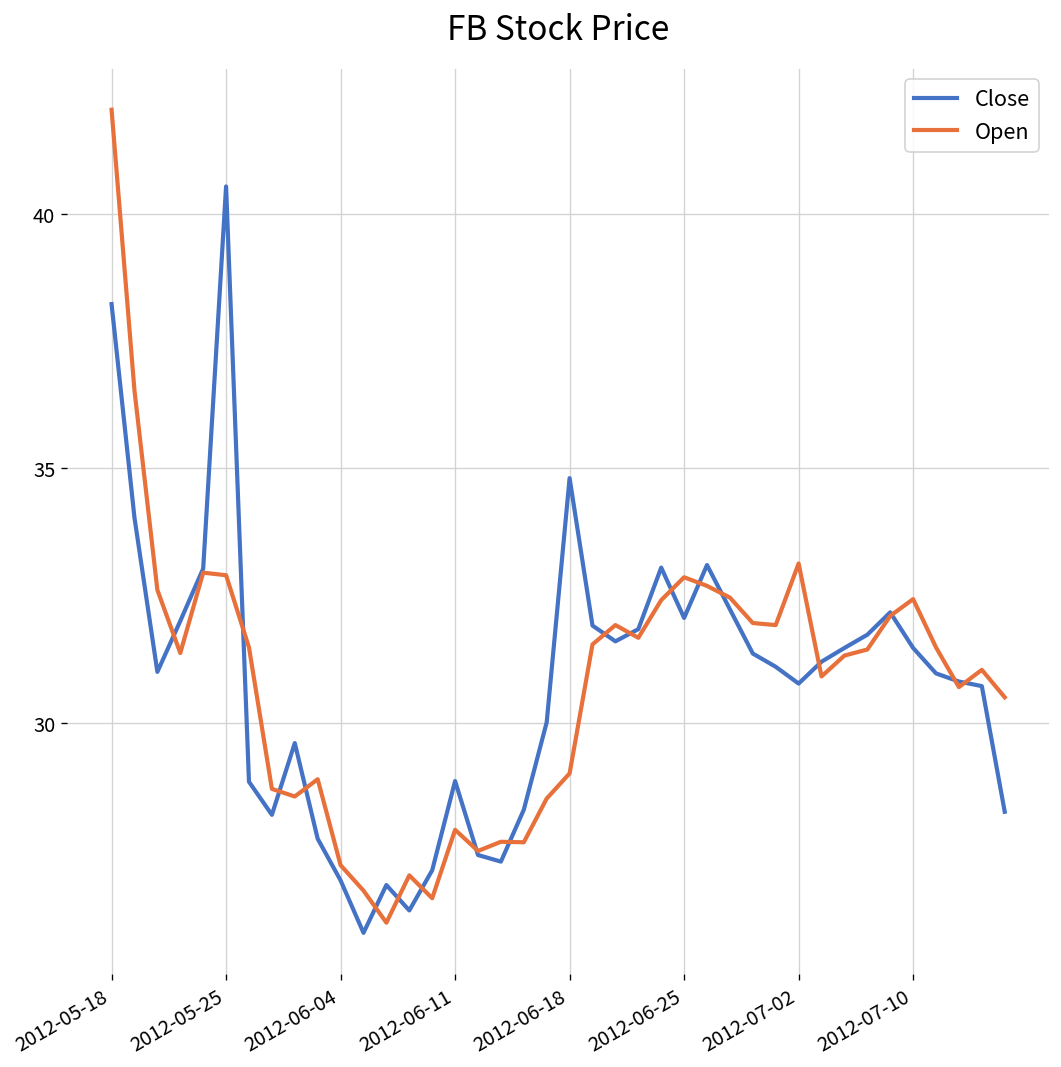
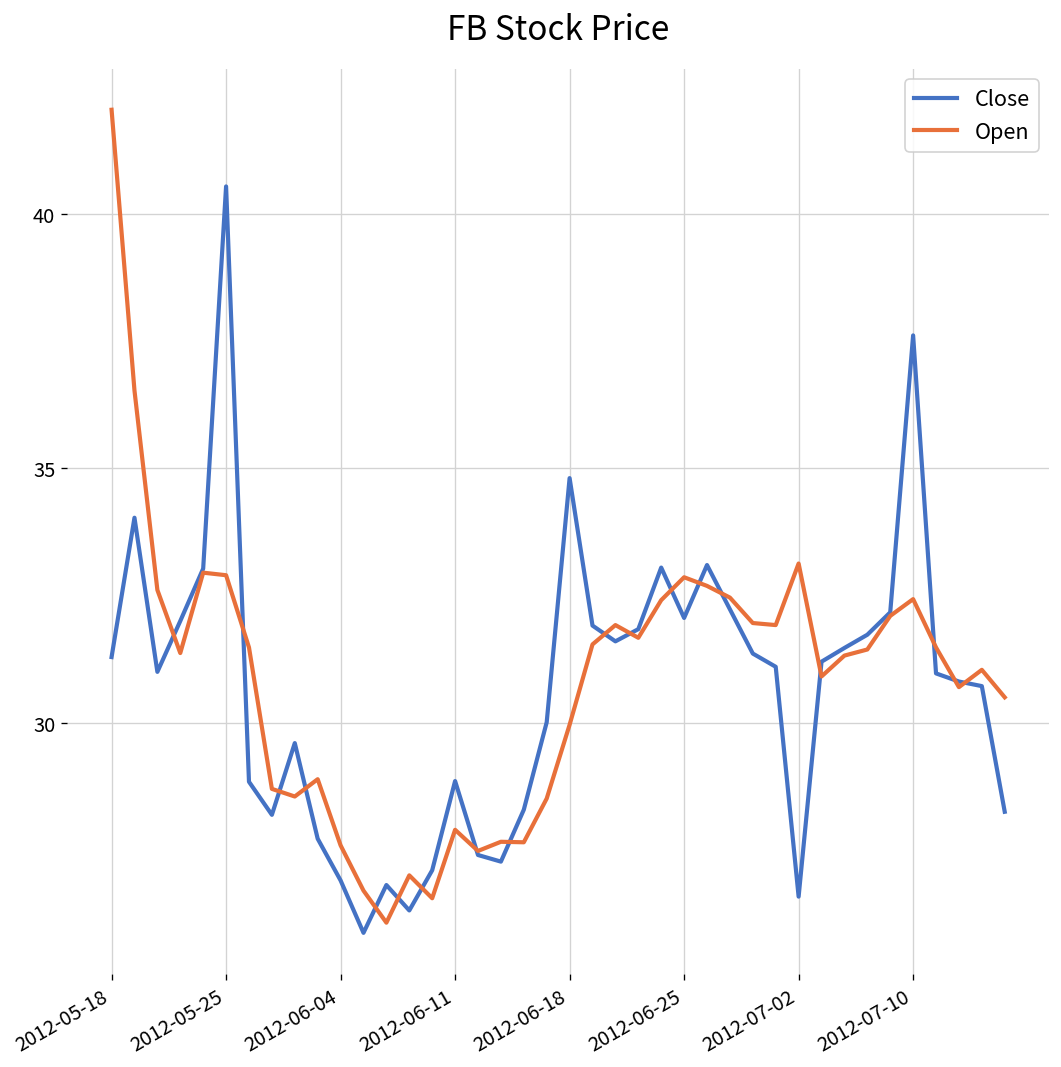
  {
    "Close": {
-     "2012-05-18": 38.2,
+     "2012-05-18": 31.3,
      "2012-05-25": 40.5,
      "2012-06-04": 26.9,
      "2012-06-11": 28.9,
      "2012-06-18": 34.8,
      "2012-06-25": 32.1,
-     "2012-07-02": 30.8,
-     "2012-07-10": 31.5
+     "2012-07-02": 26.6,
+     "2012-07-10": 37.6
    },
    "Open": {
      "2012-05-18": 42.0,
      "2012-05-25": 32.9,
-     "2012-06-04": 27.2,
+     "2012-06-04": 27.6,
      "2012-06-11": 27.9,
-     "2012-06-18": 29.0,
+     "2012-06-18": 30.0,
      "2012-06-25": 32.9,
      "2012-07-02": 33.1,
      "2012-07-10": 32.4
    }
  }
